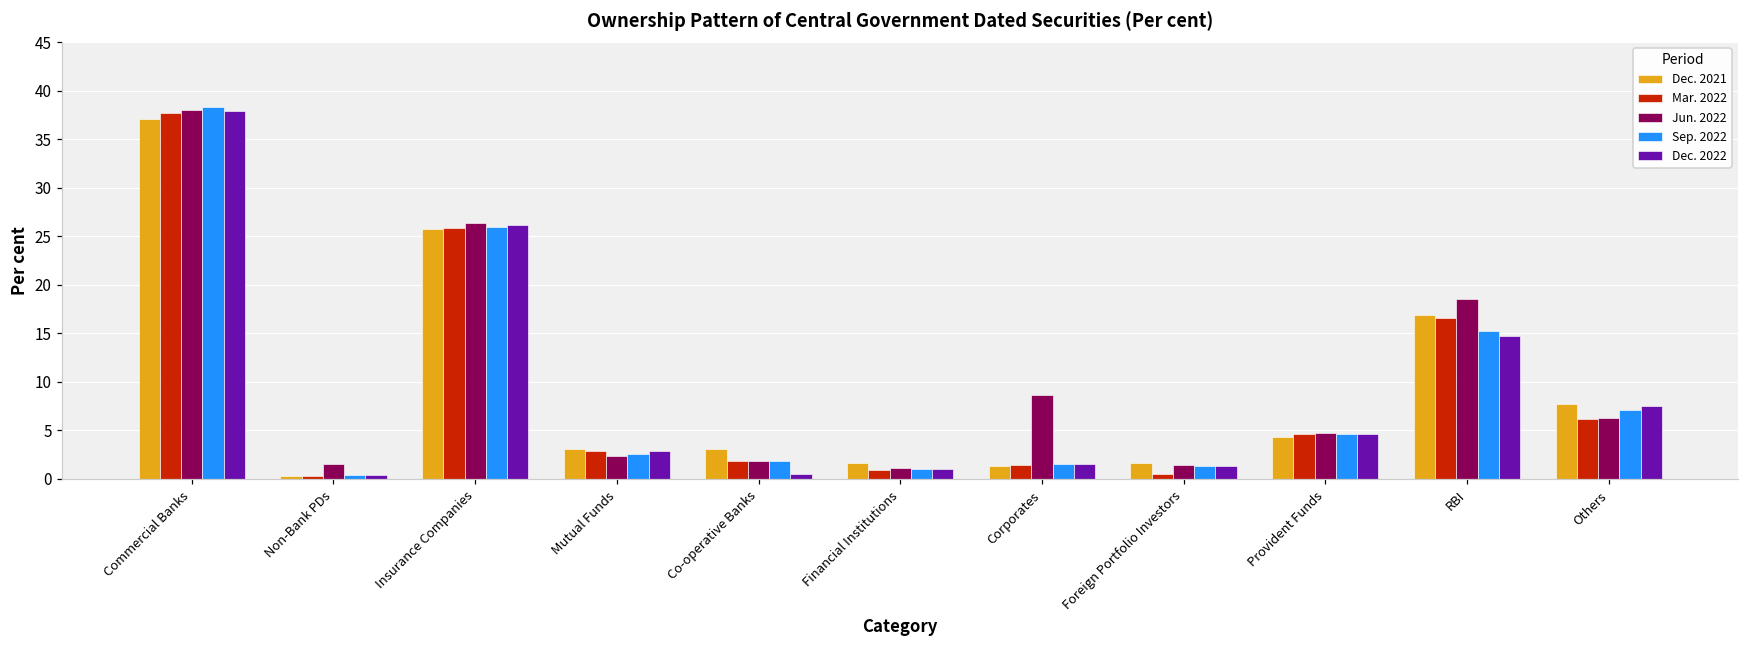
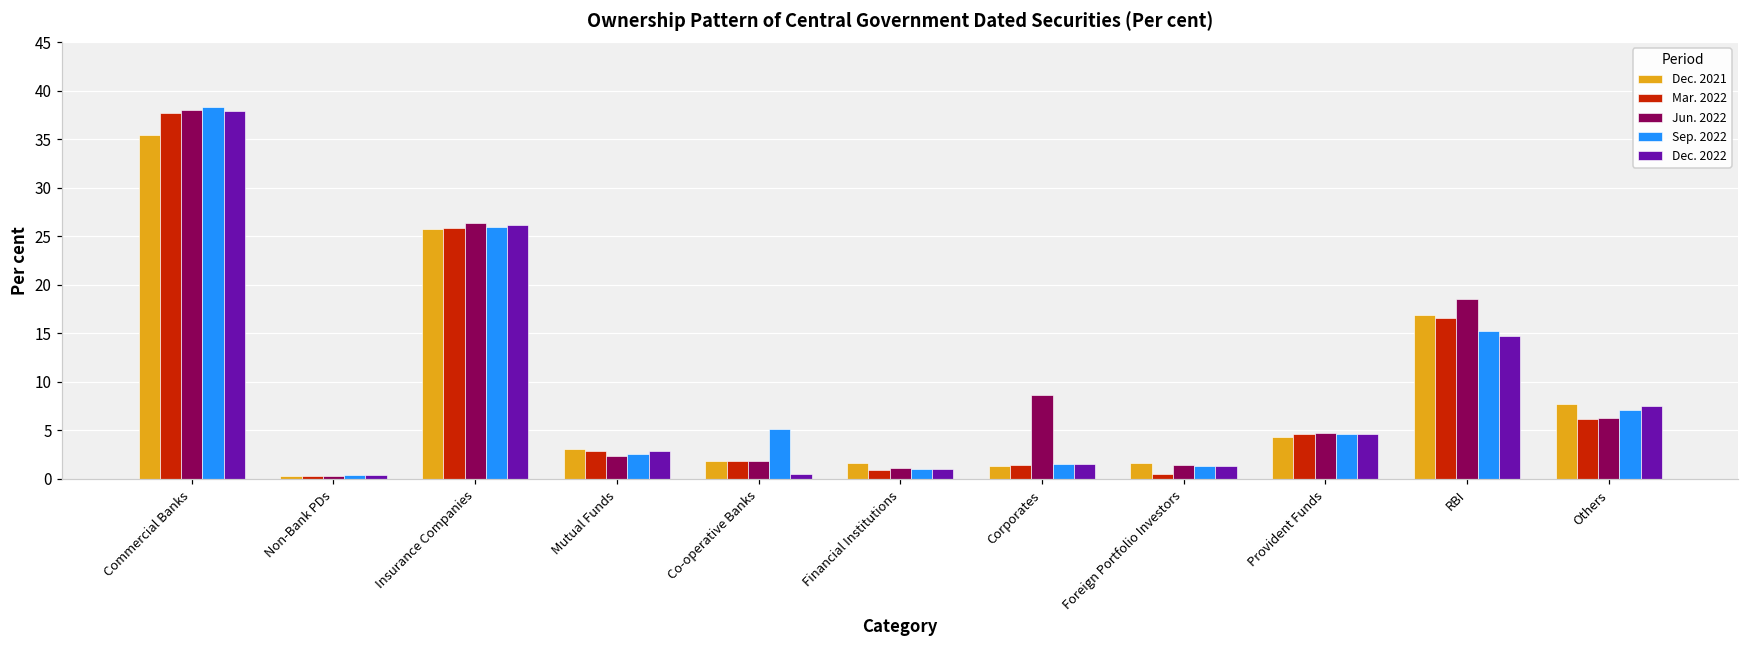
  {
    "Dec. 2021": {
-     "Commercial Banks": 37,
+     "Commercial Banks": 35,
      "Insurance Companies": 26,
      "Mutual Funds": 3,
-     "Co-operative Banks": 3,
+     "Co-operative Banks": 2,
      "Financial Institutions": 2,
      "Corporates": 1,
      "Foreign Portfolio Investors": 2,
      "Provident Funds": 4,
      "RBI": 17,
      "Others": 8
    },
    "Mar. 2022": {
      "Commercial Banks": 38,
      "Non-Bank PDs": 0,
      "Insurance Companies": 26,
      "Mutual Funds": 3,
      "Co-operative Banks": 2,
      "Financial Institutions": 1,
      "Corporates": 1,
      "Foreign Portfolio Investors": 1,
      "Provident Funds": 5,
      "RBI": 17,
      "Others": 6
    },
    "Jun. 2022": {
      "Commercial Banks": 38,
-     "Non-Bank PDs": 2,
+     "Non-Bank PDs": 0,
      "Insurance Companies": 26,
      "Mutual Funds": 2,
      "Co-operative Banks": 2,
      "Financial Institutions": 1,
      "Corporates": 9,
      "Foreign Portfolio Investors": 1,
      "Provident Funds": 5,
      "RBI": 19,
      "Others": 6
    },
    "Sep. 2022": {
      "Commercial Banks": 38,
      "Non-Bank PDs": 0,
      "Insurance Companies": 26,
      "Mutual Funds": 3,
-     "Co-operative Banks": 2,
+     "Co-operative Banks": 5,
      "Financial Institutions": 1,
      "Corporates": 2,
      "Foreign Portfolio Investors": 1,
      "Provident Funds": 5,
      "RBI": 15,
      "Others": 7
    },
    "Dec. 2022": {
      "Commercial Banks": 38,
      "Non-Bank PDs": 0,
      "Insurance Companies": 26,
      "Mutual Funds": 3,
      "Co-operative Banks": 1,
      "Financial Institutions": 1,
      "Corporates": 2,
      "Foreign Portfolio Investors": 1,
      "Provident Funds": 5,
      "RBI": 15,
      "Others": 8
    }
  }
